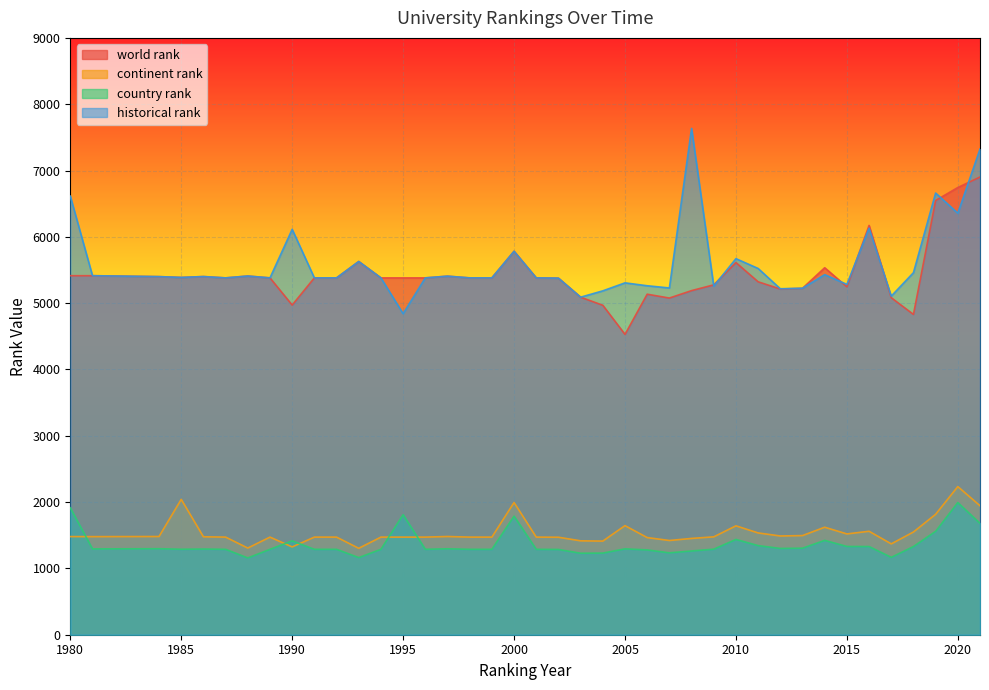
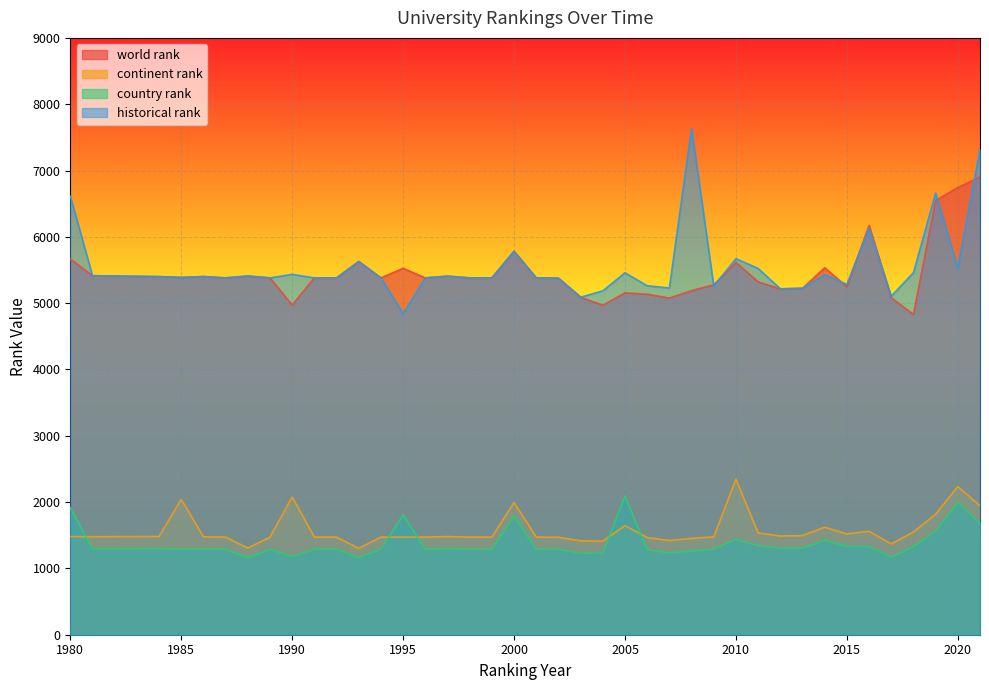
  {
    "world rank": {
-     "1980": 5400,
+     "1980": 5700,
      "1990": 5000,
-     "1995": 5400,
-     "2005": 4500,
+     "1995": 5500,
+     "2005": 5200,
      "2010": 5600,
      "2020": 6700
    },
    "continent rank": {
      "1980": 1500,
      "1985": 2000,
-     "1990": 1300,
+     "1990": 2100,
      "1995": 1500,
      "2000": 2000,
      "2005": 1600,
-     "2010": 1600,
+     "2010": 2300,
      "2015": 1500,
      "2020": 2200
    },
    "country rank": {
      "1980": 1900,
      "1985": 1300,
-     "1990": 1400,
+     "1990": 1200,
      "1995": 1800,
      "2000": 1800,
-     "2005": 1300,
+     "2005": 2100,
      "2010": 1400,
      "2015": 1300,
      "2020": 2000
    },
    "historical rank": {
      "1980": 6600,
-     "1990": 6100,
+     "1990": 5400,
      "1995": 4800,
-     "2005": 5300,
+     "2005": 5500,
      "2010": 5700,
-     "2020": 6400
+     "2020": 5500
    }
  }
